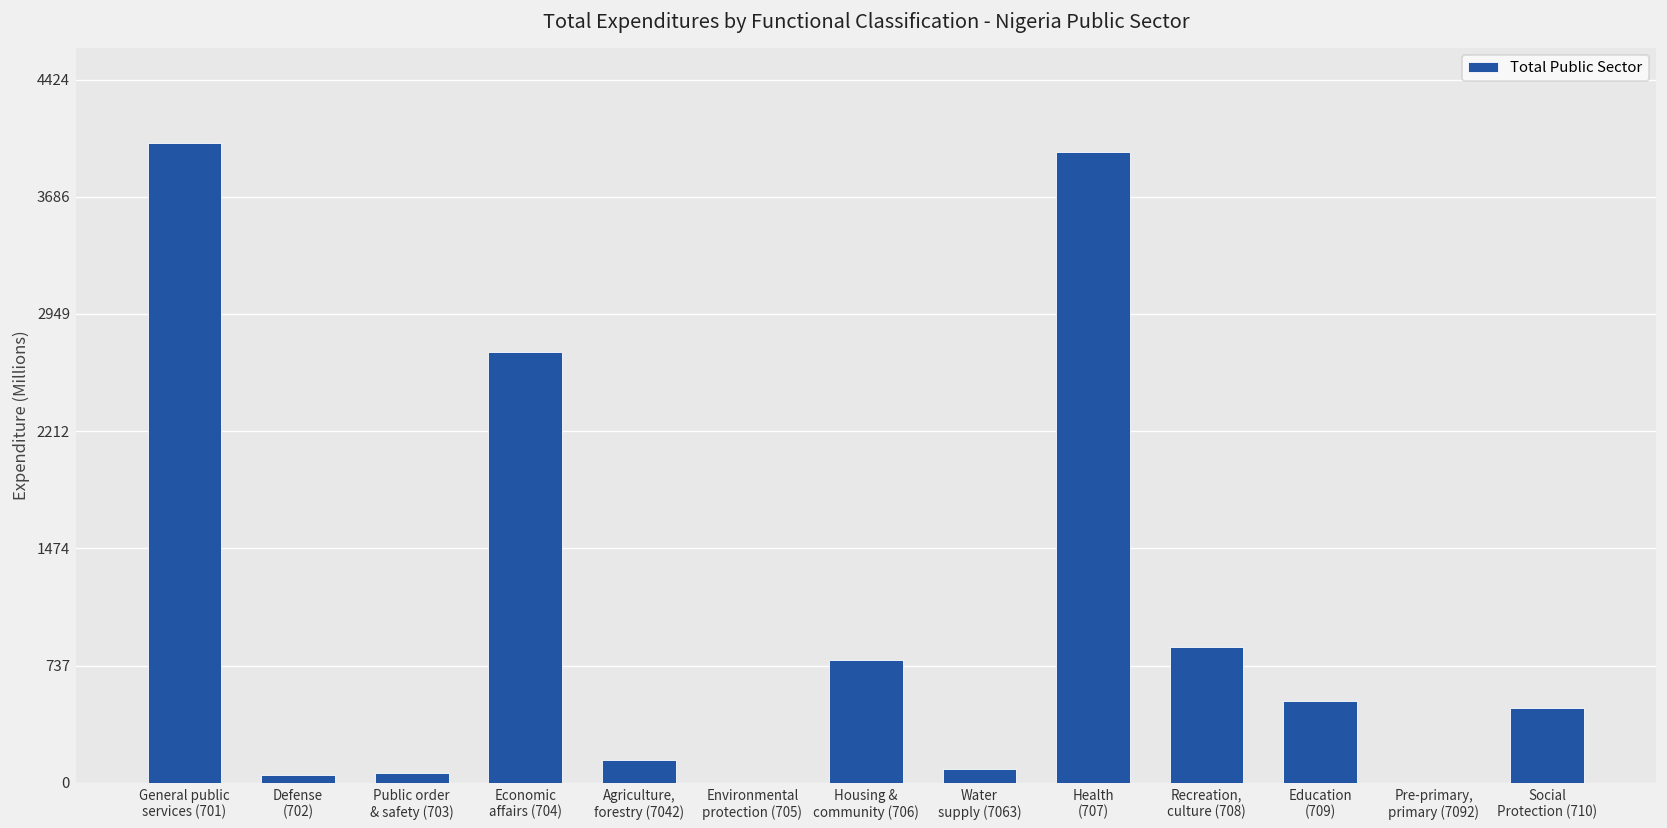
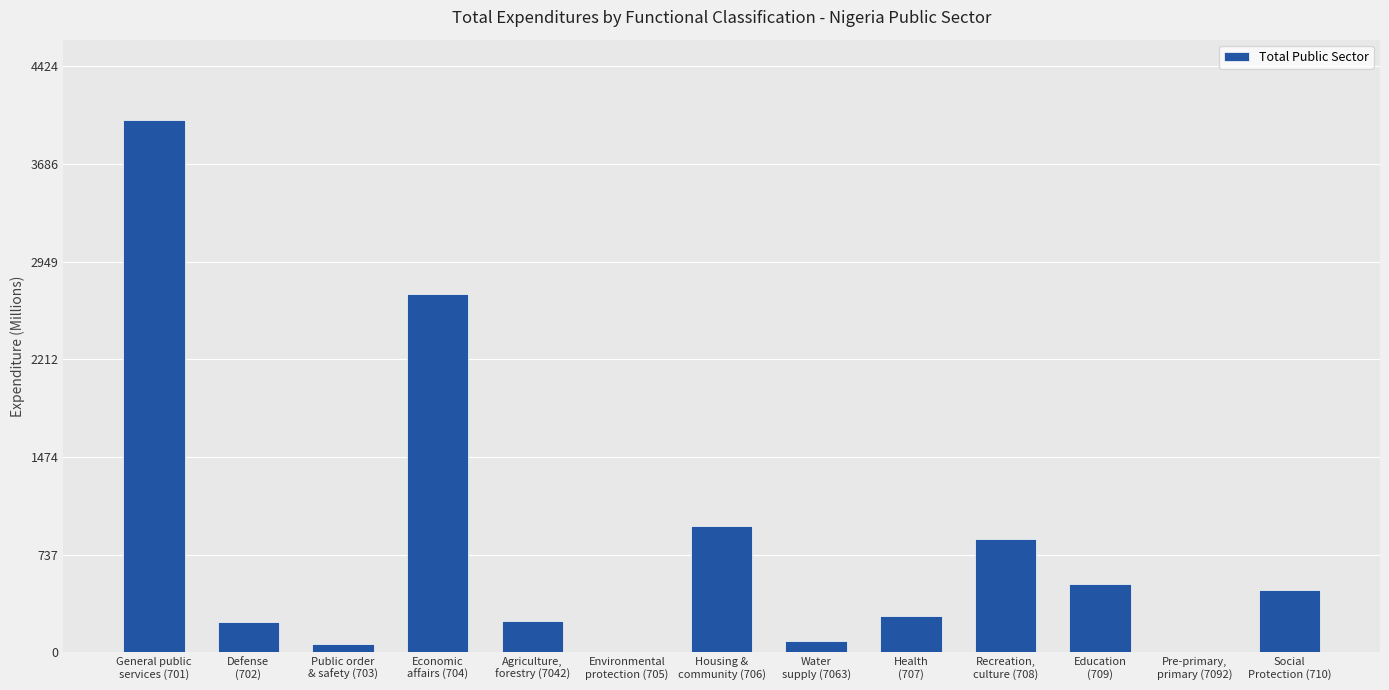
  {
    "General public services (701)": 4020,
-   "Defense (702)": 50,
+   "Defense (702)": 230,
    "Public order & safety (703)": 60,
    "Economic affairs (704)": 2710,
-   "Agriculture, forestry (7042)": 150,
+   "Agriculture, forestry (7042)": 240,
    "Environmental protection (705)": 0,
-   "Housing & community (706)": 770,
+   "Housing & community (706)": 950,
    "Water supply (7063)": 80,
-   "Health (707)": 3970,
+   "Health (707)": 270,
    "Recreation, culture (708)": 850,
    "Education (709)": 510,
    "Pre-primary, primary (7092)": 0,
    "Social Protection (710)": 470
  }
